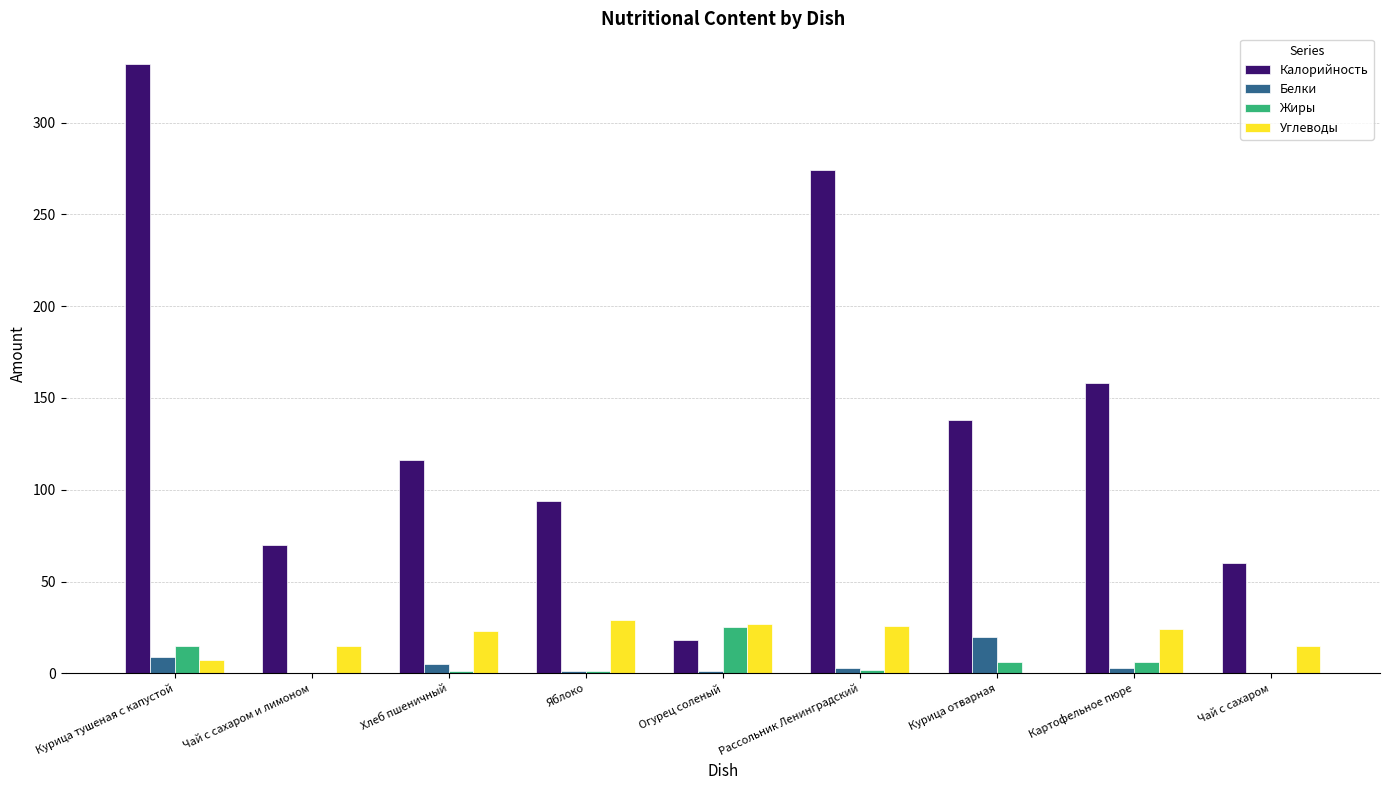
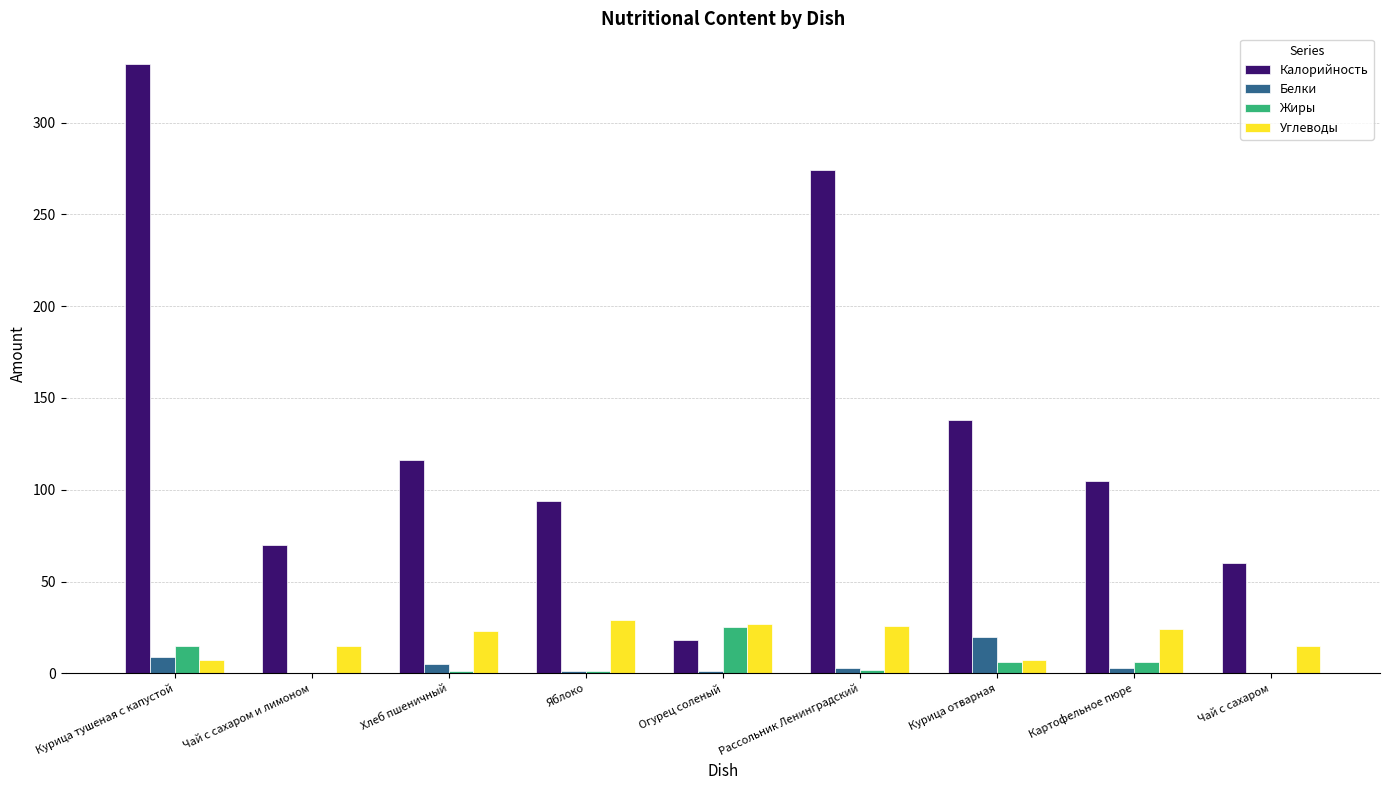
  {
    "Калорийность": {
      "Курица тушеная с капустой": 332,
      "Чай с сахаром и лимоном": 70,
      "Хлеб пшеничный": 116,
      "Яблоко": 94,
      "Огурец соленый": 18,
      "Рассольник Ленинградский": 274,
      "Курица отварная": 138,
-     "Картофельное пюре": 158,
+     "Картофельное пюре": 105,
      "Чай с сахаром": 60
    },
    "Белки": {
      "Курица тушеная с капустой": 9,
      "Чай с сахаром и лимоном": 0,
      "Хлеб пшеничный": 5,
      "Рассольник Ленинградский": 3,
      "Курица отварная": 20,
      "Картофельное пюре": 3,
      "Чай с сахаром": 0
    },
    "Жиры": {
      "Курица тушеная с капустой": 15,
      "Чай с сахаром и лимоном": 0,
      "Огурец соленый": 25,
      "Рассольник Ленинградский": 2,
      "Курица отварная": 6,
      "Картофельное пюре": 6,
      "Чай с сахаром": 0
    },
    "Углеводы": {
      "Курица тушеная с капустой": 7,
      "Чай с сахаром и лимоном": 15,
      "Хлеб пшеничный": 23,
      "Яблоко": 29,
      "Огурец соленый": 27,
      "Рассольник Ленинградский": 26,
-     "Курица отварная": 0,
+     "Курица отварная": 7,
      "Картофельное пюре": 24,
      "Чай с сахаром": 15
    }
  }
